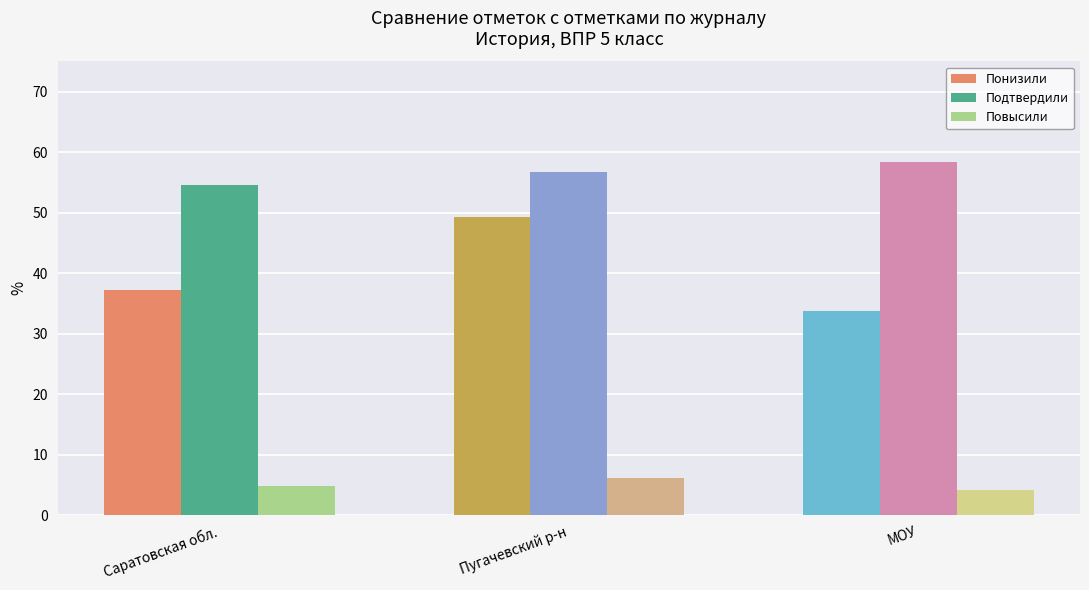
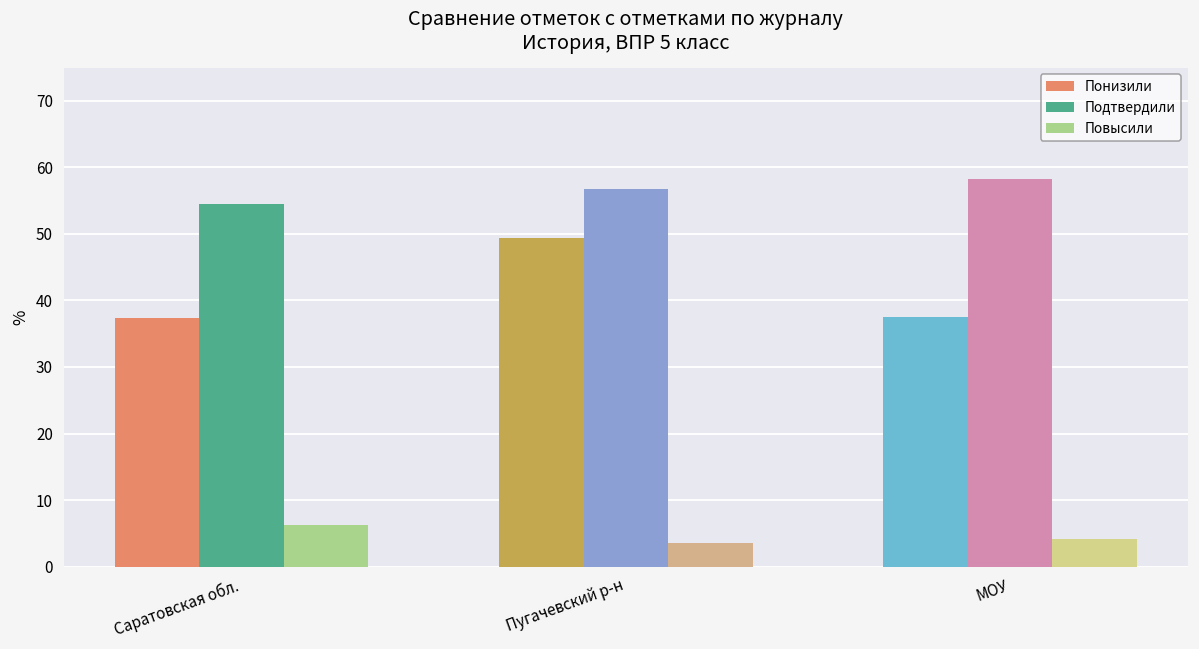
  {
    "Понизили": {
      "Саратовская обл.": 37,
      "Пугачевский р-н": 49,
-     "МОУ": 34
+     "МОУ": 38
    },
    "Подтвердили": {
      "Саратовская обл.": 55,
      "Пугачевский р-н": 57,
      "МОУ": 58
    },
    "Повысили": {
-     "Саратовская обл.": 5,
-     "Пугачевский р-н": 6,
+     "Саратовская обл.": 6,
+     "Пугачевский р-н": 4,
      "МОУ": 4
    }
  }
